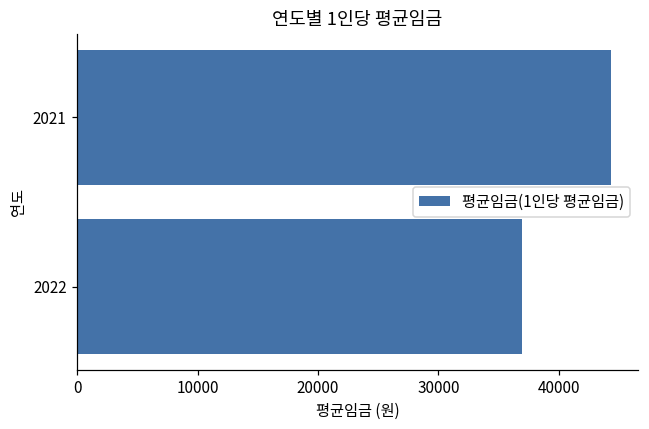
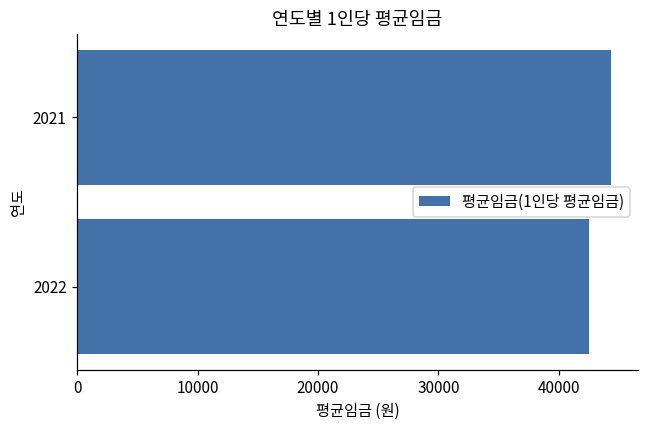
  {
    "2021": 44400,
-   "2022": 36900
+   "2022": 42500
  }
